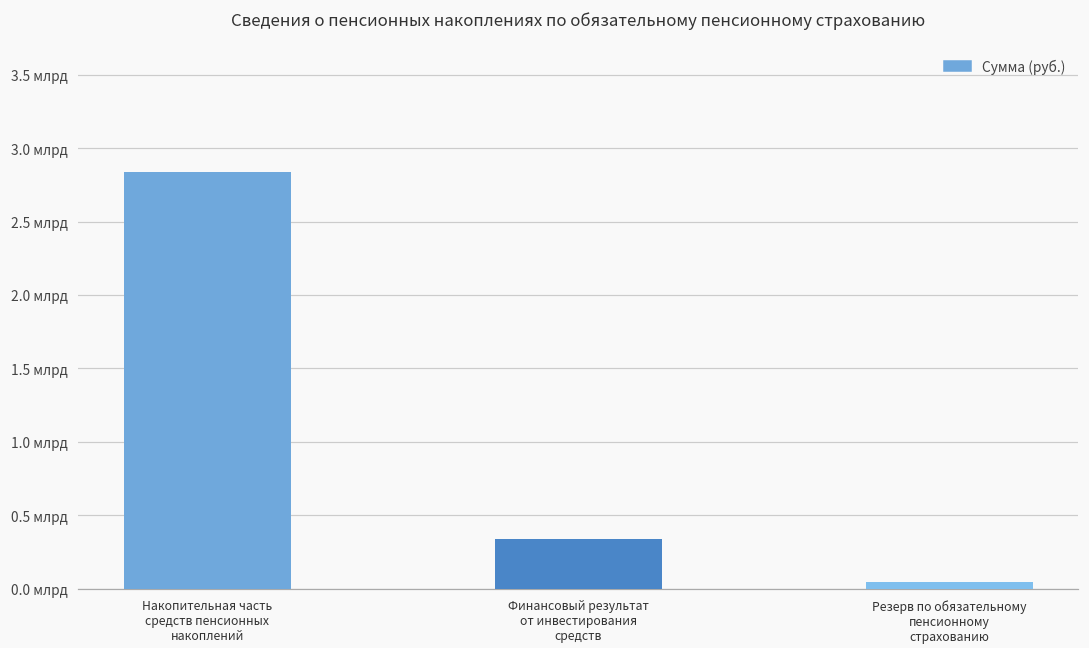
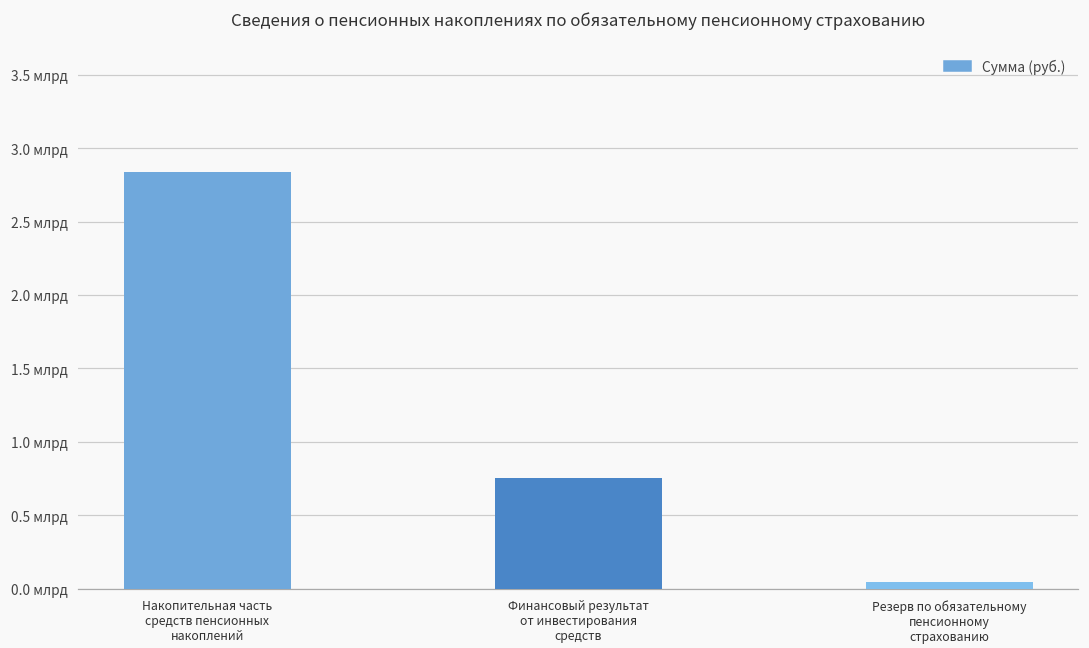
  {
    "Накопительная часть средств пенсионных накоплений": "2.84 млрд",
-   "Финансовый результат от инвестирования средств": "0.34 млрд",
+   "Финансовый результат от инвестирования средств": "0.75 млрд",
    "Резерв по обязательному пенсионному страхованию": "0.05 млрд"
  }
